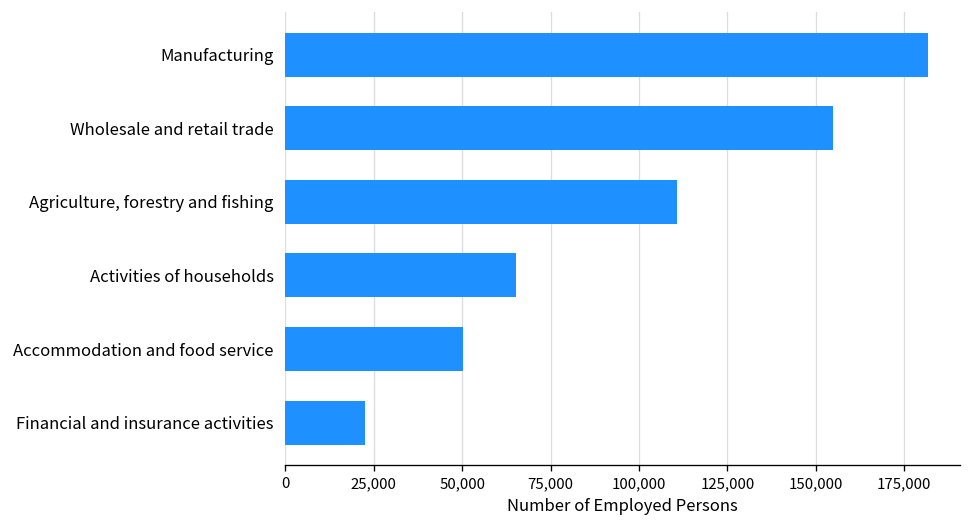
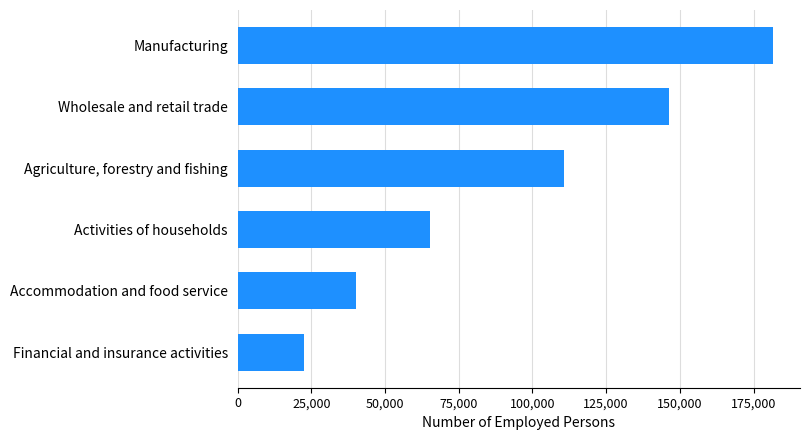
  {
    "Manufacturing": "182,000",
-   "Wholesale and retail trade": "155,000",
+   "Wholesale and retail trade": "146,000",
    "Agriculture, forestry and fishing": "111,000",
    "Activities of households": "65,000",
-   "Accommodation and food service": "50,000",
+   "Accommodation and food service": "40,000",
    "Financial and insurance activities": "23,000"
  }
